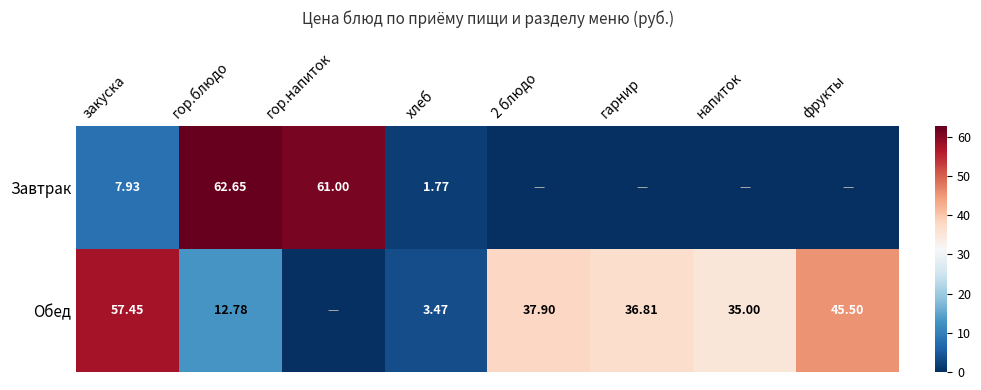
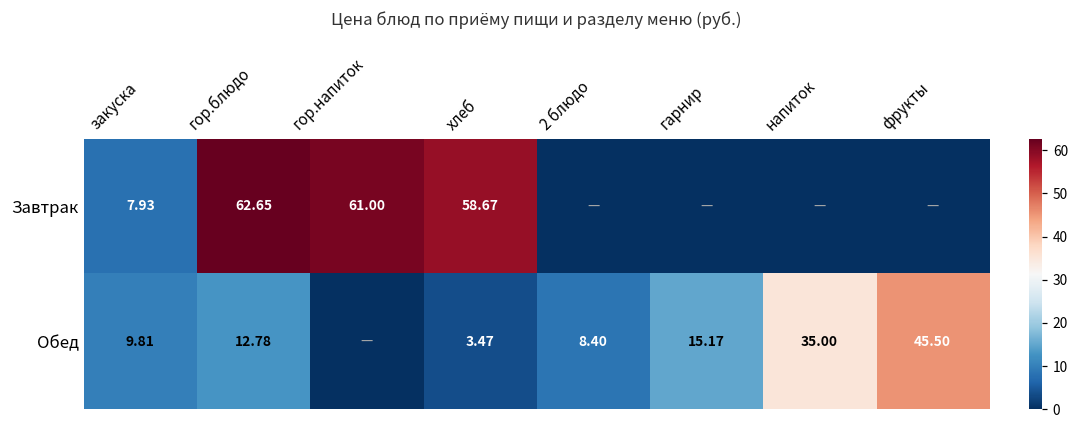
  {
    "Завтрак": {
      "закуска": 7.93,
      "гор.блюдо": 62.65,
      "гор.напиток": 61.00,
-     "хлеб": 1.77
+     "хлеб": 58.67
    },
    "Обед": {
-     "закуска": 57.45,
+     "закуска": 9.81,
      "гор.блюдо": 12.78,
      "хлеб": 3.47,
-     "2 блюдо": 37.90,
-     "гарнир": 36.81,
+     "2 блюдо": 8.40,
+     "гарнир": 15.17,
      "напиток": 35.00,
      "фрукты": 45.50
    }
  }
